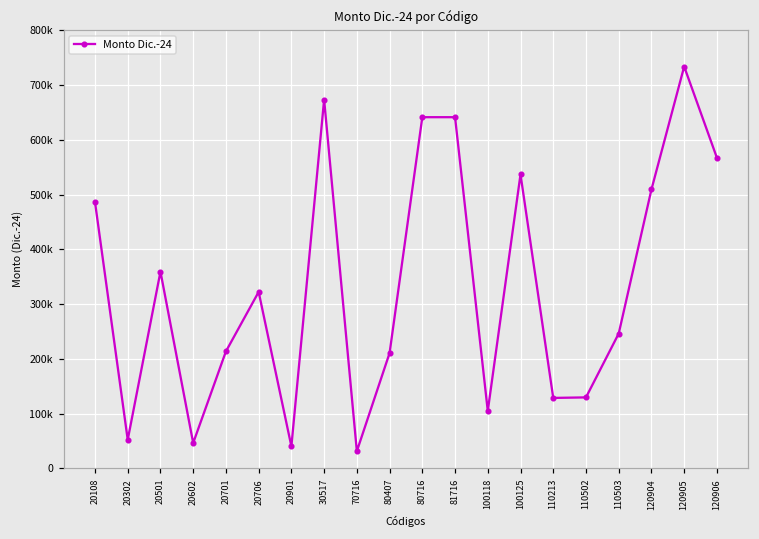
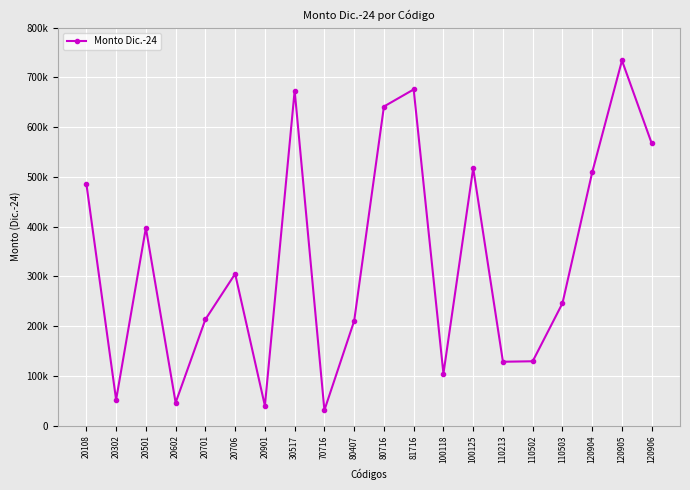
  {
    "20108": 490000,
    "20302": 50000,
-   "20501": 360000,
+   "20501": 400000,
    "20602": 50000,
    "20701": 210000,
-   "20706": 320000,
+   "20706": 310000,
    "20901": 40000,
    "30517": 670000,
    "70716": 30000,
    "80407": 210000,
    "80716": 640000,
-   "81716": 640000,
+   "81716": 680000,
    "100118": 100000,
-   "100125": 540000,
+   "100125": 520000,
    "110213": 130000,
    "110502": 130000,
    "110503": 250000,
    "120904": 510000,
    "120905": 730000,
    "120906": 570000
  }
